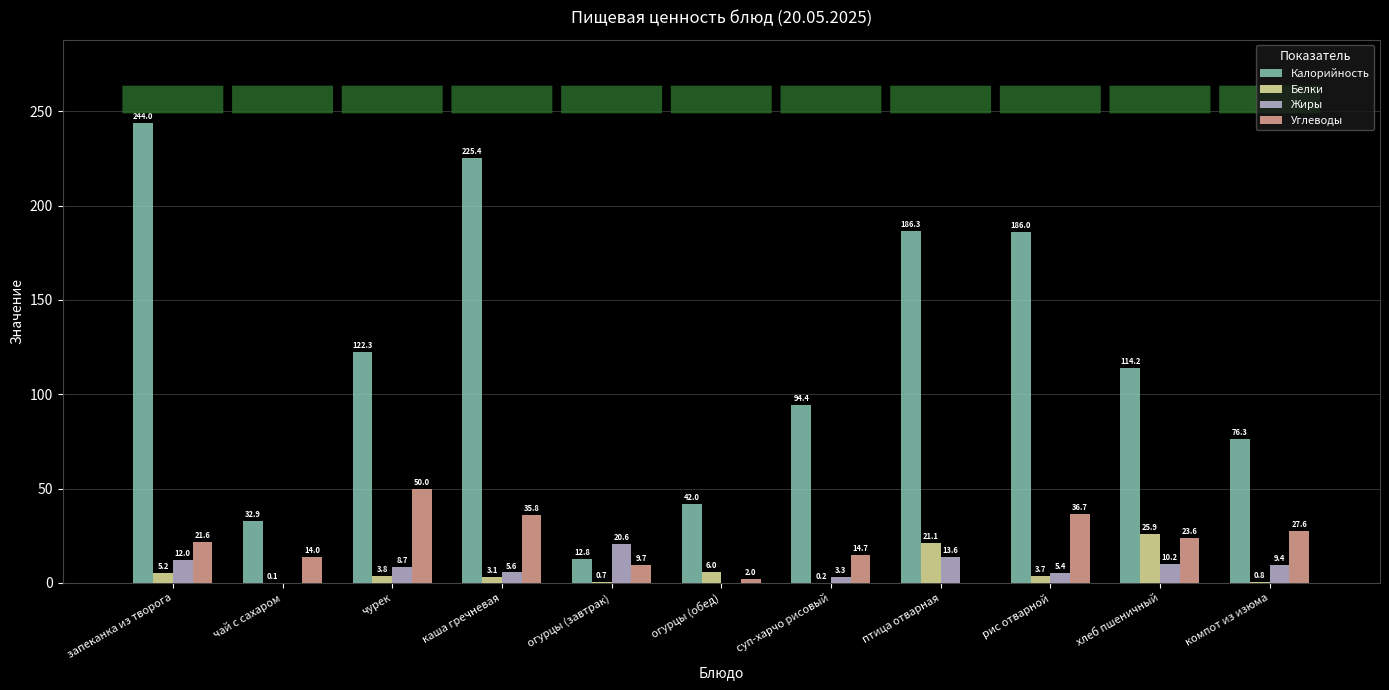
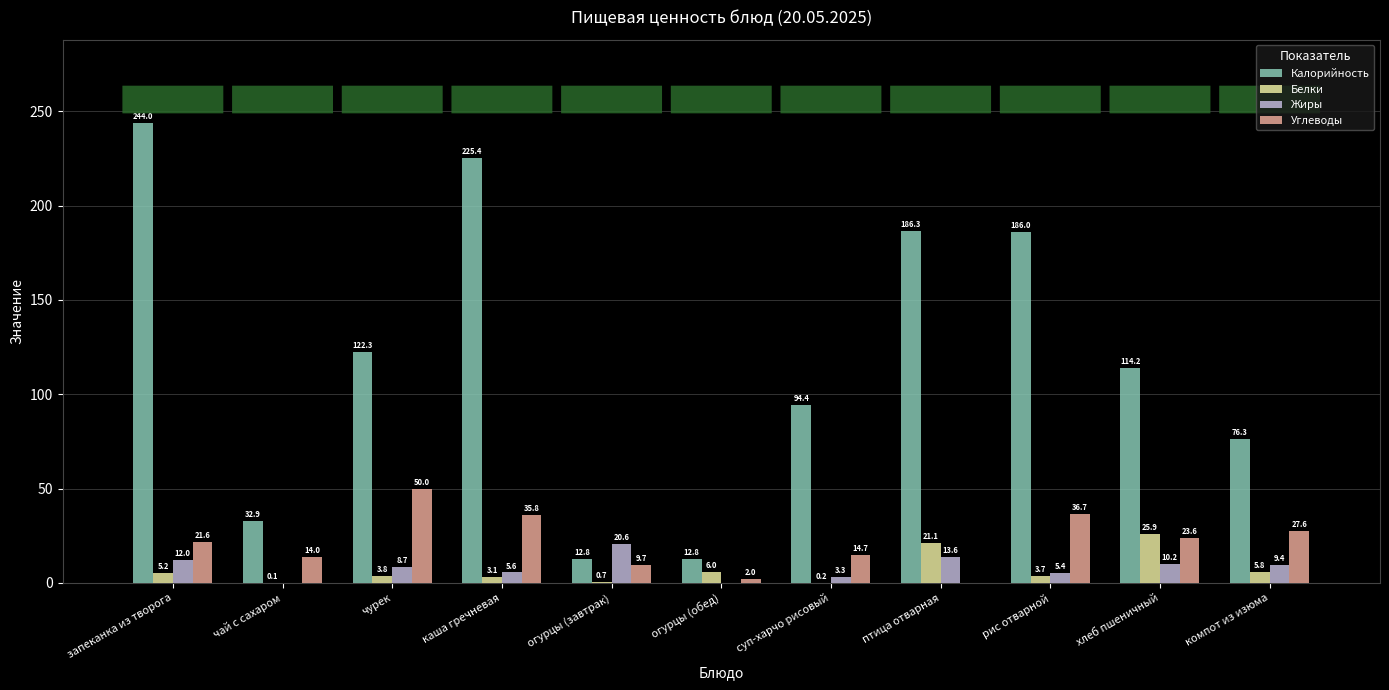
  {
    "Калорийность": {
      "чай с сахаром": 32.9,
      "чурек": 122.3,
      "каша гречневая": 225.4,
      "огурцы (завтрак)": 12.8,
-     "огурцы (обед)": 42.0,
+     "огурцы (обед)": 12.8,
      "суп-харчо рисовый": 94.4,
      "птица отварная": 186.3,
      "рис отварной": 186.0,
      "хлеб пшеничный": 114.2,
      "компот из изюма": 76.3
    },
    "Белки": {
      "запеканка из творога": 5.2,
      "чай с сахаром": 0.1,
      "чурек": 3.8,
      "каша гречневая": 3.1,
      "огурцы (завтрак)": 0.7,
      "огурцы (обед)": 6.0,
      "суп-харчо рисовый": 0.2,
      "птица отварная": 21.1,
      "рис отварной": 3.7,
      "хлеб пшеничный": 25.9,
-     "компот из изюма": 0.8
+     "компот из изюма": 5.8
    },
    "Жиры": {
      "запеканка из творога": 12.0,
      "чурек": 8.7,
      "каша гречневая": 5.6,
      "огурцы (завтрак)": 20.6,
      "суп-харчо рисовый": 3.3,
      "птица отварная": 13.6,
      "рис отварной": 5.4,
      "хлеб пшеничный": 10.2,
      "компот из изюма": 9.4
    },
    "Углеводы": {
      "запеканка из творога": 21.6,
      "чай с сахаром": 14.0,
      "чурек": 50.0,
      "каша гречневая": 35.8,
      "огурцы (завтрак)": 9.7,
      "огурцы (обед)": 2.0,
      "суп-харчо рисовый": 14.7,
      "рис отварной": 36.7,
      "хлеб пшеничный": 23.6,
      "компот из изюма": 27.6
    }
  }
